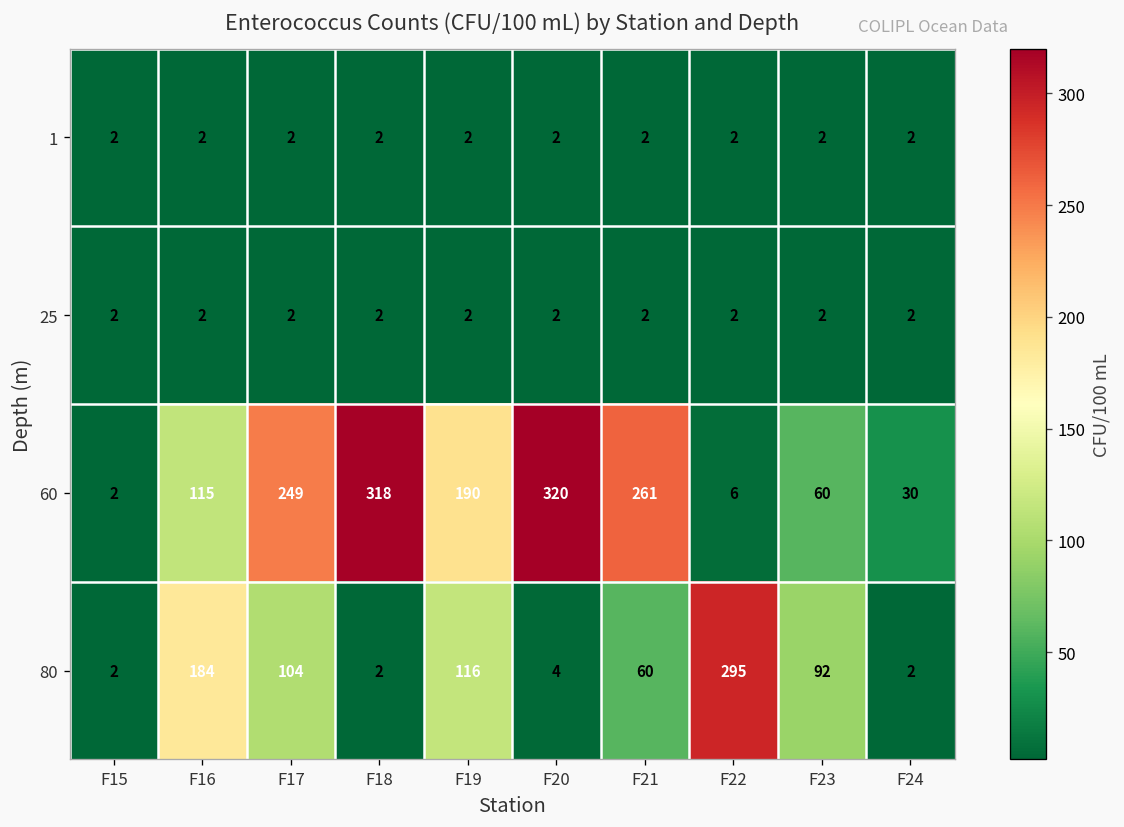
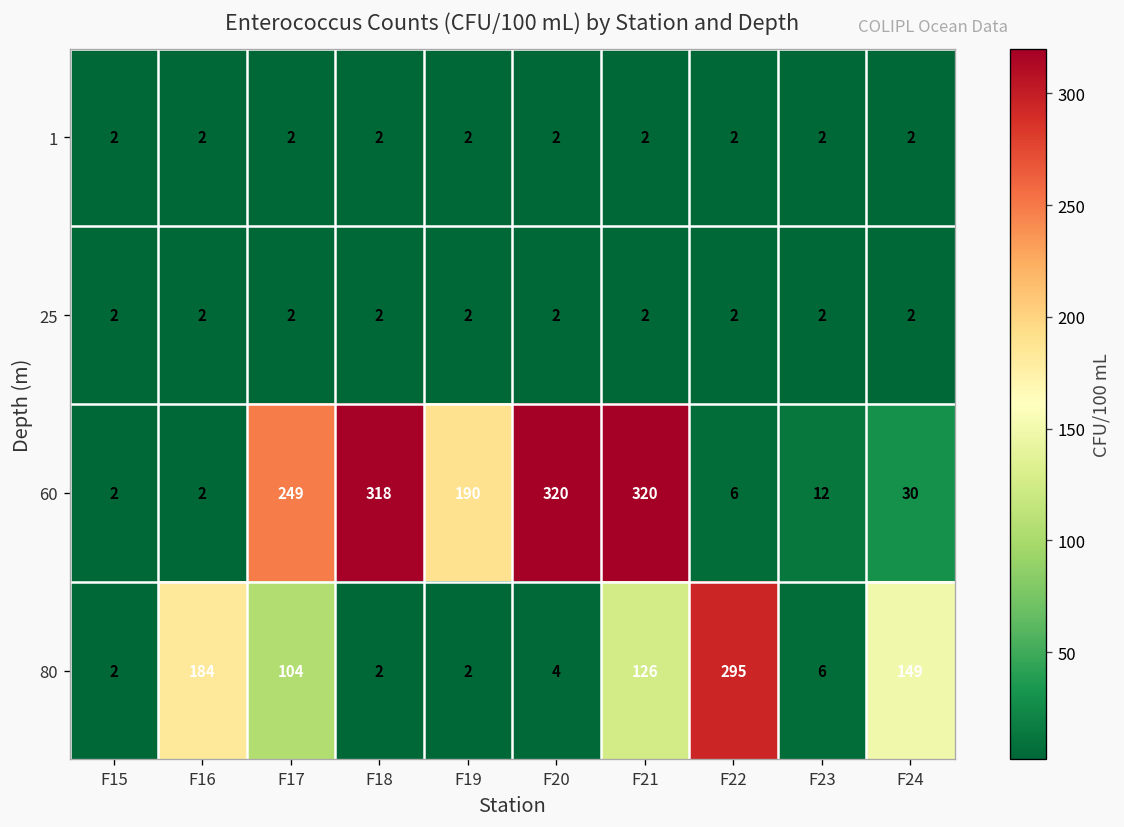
  {
    "1": {
      "F15": 2,
      "F16": 2,
      "F17": 2,
      "F18": 2,
      "F19": 2,
      "F20": 2,
      "F21": 2,
      "F22": 2,
      "F23": 2,
      "F24": 2
    },
    "25": {
      "F15": 2,
      "F16": 2,
      "F17": 2,
      "F18": 2,
      "F19": 2,
      "F20": 2,
      "F21": 2,
      "F22": 2,
      "F23": 2,
      "F24": 2
    },
    "60": {
      "F15": 2,
-     "F16": 115,
+     "F16": 2,
      "F17": 249,
      "F18": 318,
      "F19": 190,
      "F20": 320,
-     "F21": 261,
+     "F21": 320,
      "F22": 6,
-     "F23": 60,
+     "F23": 12,
      "F24": 30
    },
    "80": {
      "F15": 2,
      "F16": 184,
      "F17": 104,
      "F18": 2,
-     "F19": 116,
+     "F19": 2,
      "F20": 4,
-     "F21": 60,
+     "F21": 126,
      "F22": 295,
-     "F23": 92,
-     "F24": 2
+     "F23": 6,
+     "F24": 149
    }
  }
